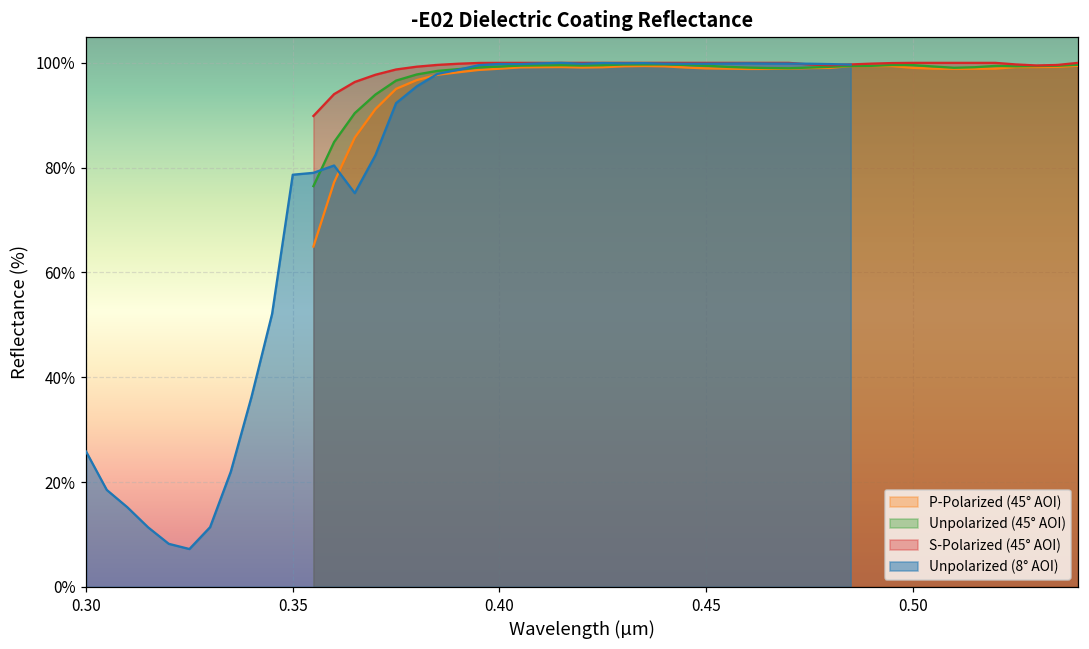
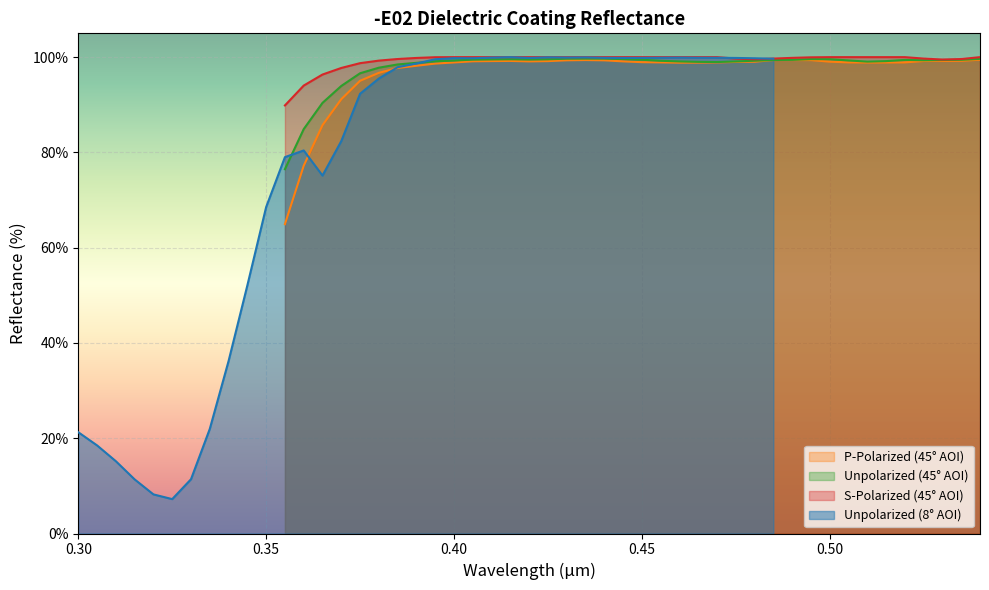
  {
    "Unpolarized (8° AOI)": {
-     "0.30": "26%",
-     "0.35": "79%"
+     "0.30": "21%",
+     "0.35": "69%"
    }
  }
